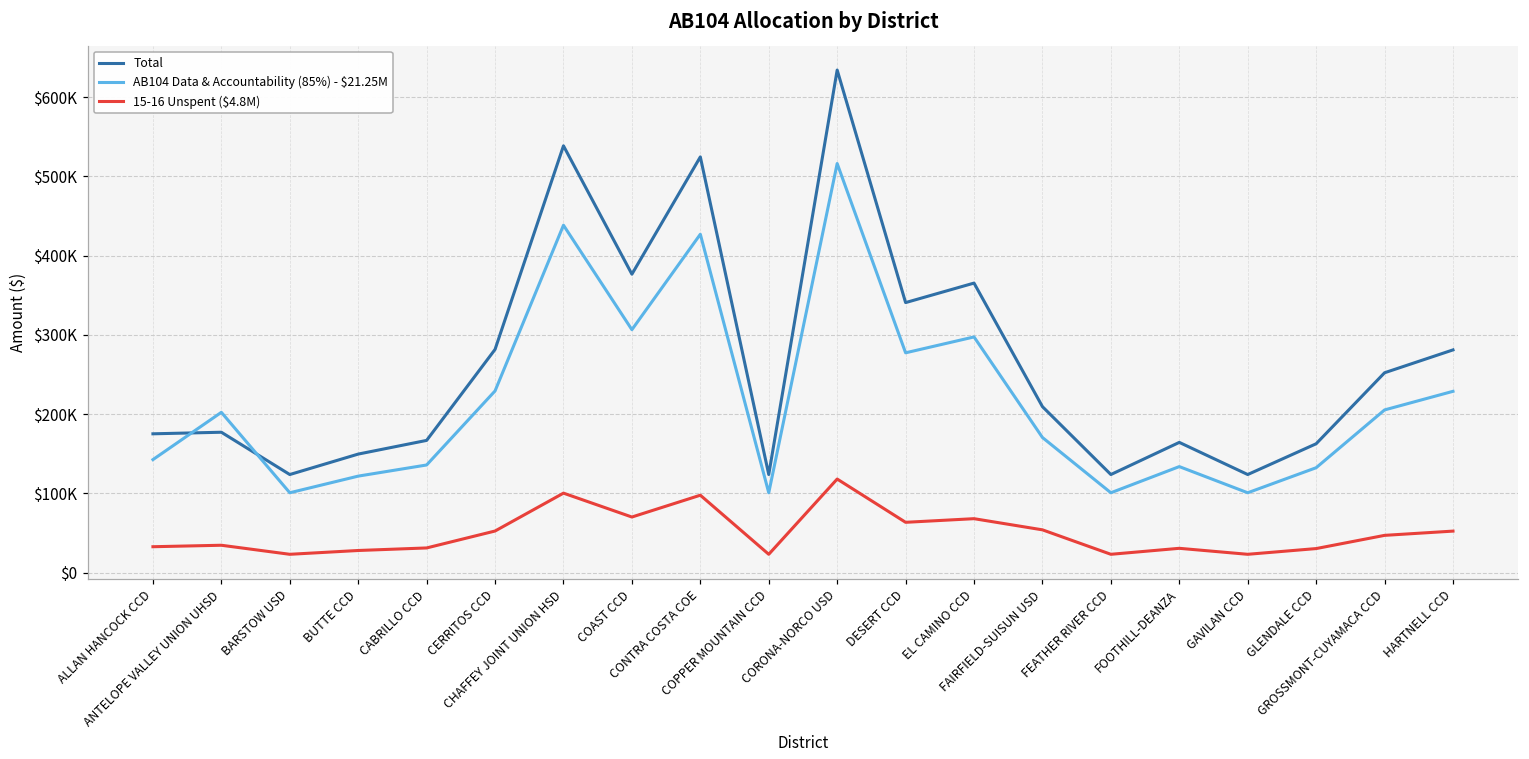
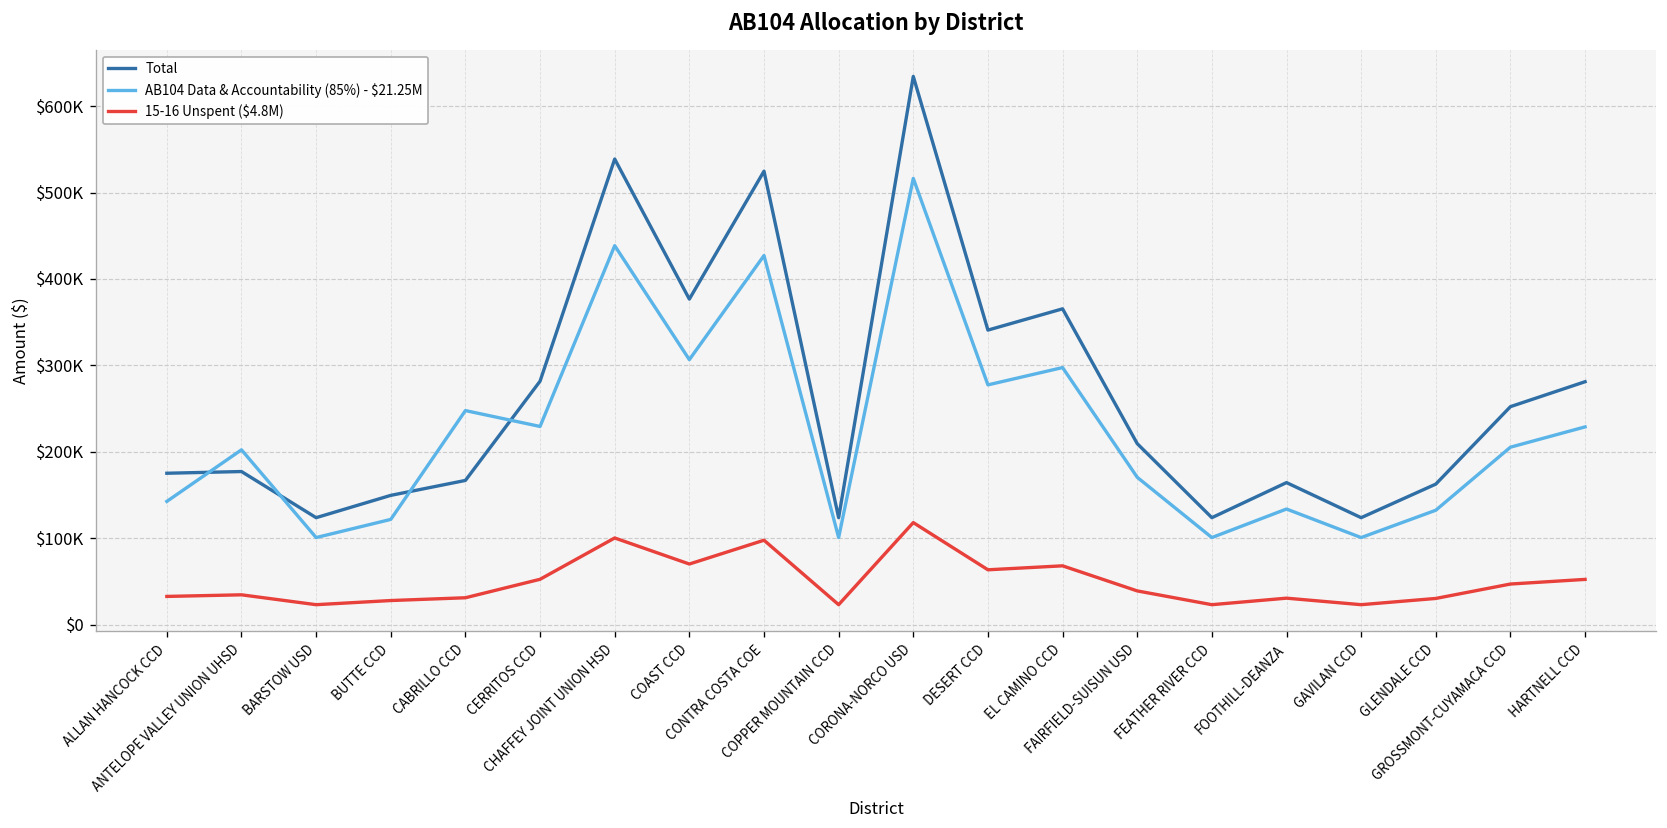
  {
    "Total": {
      "ALLAN HANCOCK CCD": "$180000",
      "ANTELOPE VALLEY UNION UHSD": "$180000",
      "BARSTOW USD": "$120000",
      "BUTTE CCD": "$150000",
      "CABRILLO CCD": "$170000",
      "CERRITOS CCD": "$280000",
      "CHAFFEY JOINT UNION HSD": "$540000",
      "COAST CCD": "$380000",
      "CONTRA COSTA COE": "$520000",
      "COPPER MOUNTAIN CCD": "$120000",
      "CORONA-NORCO USD": "$630000",
      "DESERT CCD": "$340000",
      "EL CAMINO CCD": "$370000",
      "FAIRFIELD-SUISUN USD": "$210000",
      "FEATHER RIVER CCD": "$120000",
      "FOOTHILL-DEANZA": "$160000",
      "GAVILAN CCD": "$120000",
      "GLENDALE CCD": "$160000",
      "GROSSMONT-CUYAMACA CCD": "$250000",
      "HARTNELL CCD": "$280000"
    },
    "AB104 Data & Accountability (85%) - $21.25M": {
      "ALLAN HANCOCK CCD": "$140000",
      "ANTELOPE VALLEY UNION UHSD": "$200000",
      "BARSTOW USD": "$100000",
      "BUTTE CCD": "$120000",
-     "CABRILLO CCD": "$140000",
+     "CABRILLO CCD": "$250000",
      "CERRITOS CCD": "$230000",
      "CHAFFEY JOINT UNION HSD": "$440000",
      "COAST CCD": "$310000",
      "CONTRA COSTA COE": "$430000",
      "COPPER MOUNTAIN CCD": "$100000",
      "CORONA-NORCO USD": "$520000",
      "DESERT CCD": "$280000",
      "EL CAMINO CCD": "$300000",
      "FAIRFIELD-SUISUN USD": "$170000",
      "FEATHER RIVER CCD": "$100000",
      "FOOTHILL-DEANZA": "$130000",
      "GAVILAN CCD": "$100000",
      "GLENDALE CCD": "$130000",
      "GROSSMONT-CUYAMACA CCD": "$210000",
      "HARTNELL CCD": "$230000"
    },
    "15-16 Unspent ($4.8M)": {
      "ALLAN HANCOCK CCD": "$30000",
      "ANTELOPE VALLEY UNION UHSD": "$30000",
      "BARSTOW USD": "$20000",
      "BUTTE CCD": "$30000",
      "CABRILLO CCD": "$30000",
      "CERRITOS CCD": "$50000",
      "CHAFFEY JOINT UNION HSD": "$100000",
      "COAST CCD": "$70000",
      "CONTRA COSTA COE": "$100000",
      "COPPER MOUNTAIN CCD": "$20000",
      "CORONA-NORCO USD": "$120000",
      "DESERT CCD": "$60000",
      "EL CAMINO CCD": "$70000",
-     "FAIRFIELD-SUISUN USD": "$50000",
+     "FAIRFIELD-SUISUN USD": "$40000",
      "FEATHER RIVER CCD": "$20000",
      "FOOTHILL-DEANZA": "$30000",
      "GAVILAN CCD": "$20000",
      "GLENDALE CCD": "$30000",
      "GROSSMONT-CUYAMACA CCD": "$50000",
      "HARTNELL CCD": "$50000"
    }
  }
